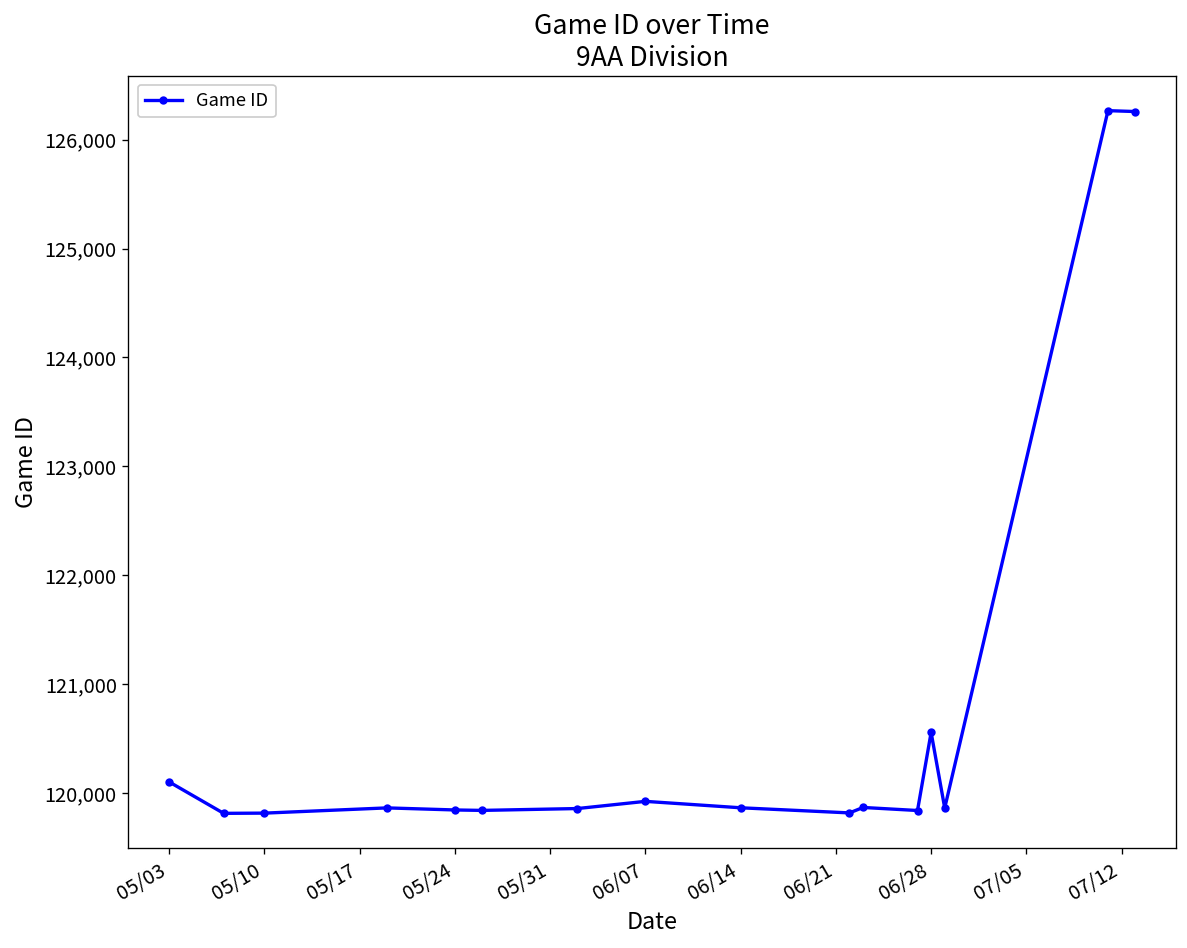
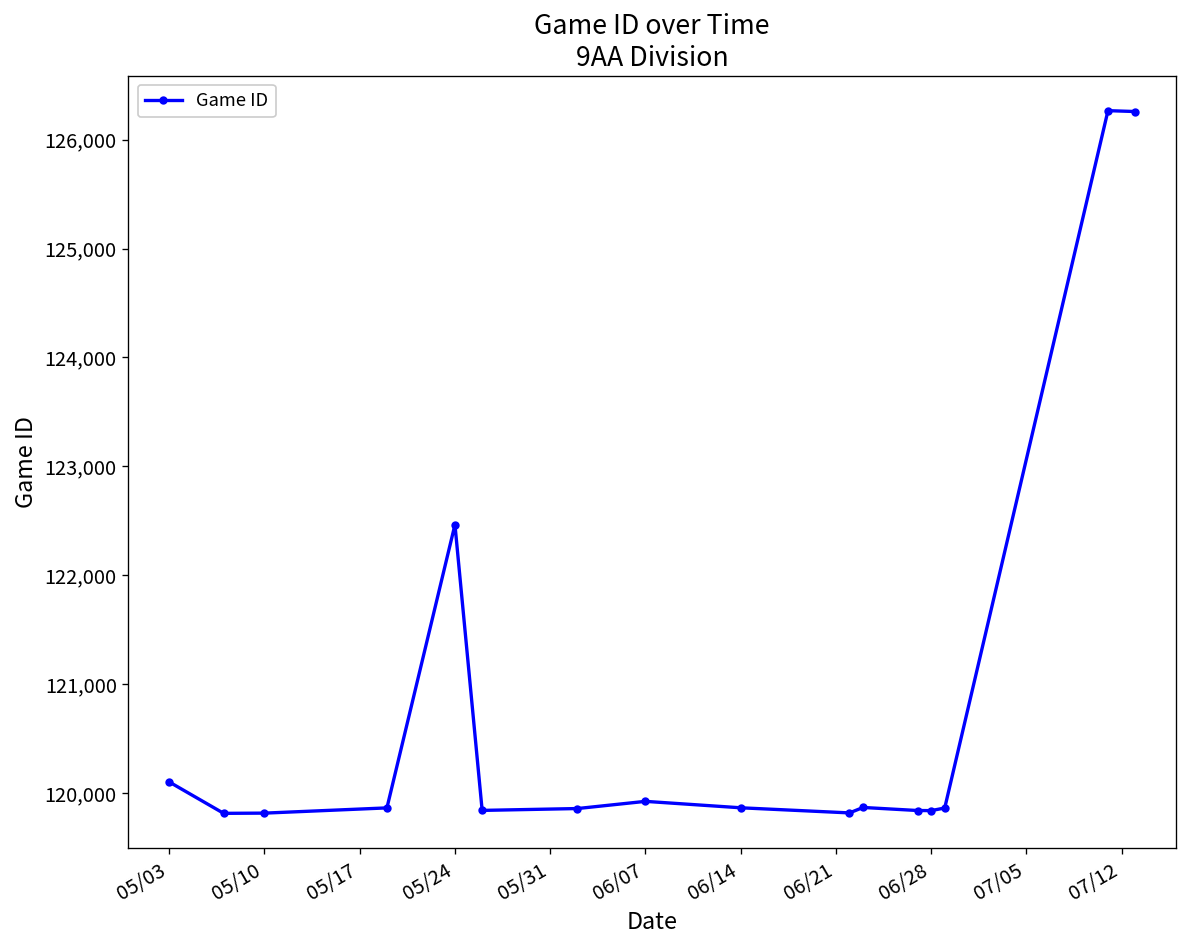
  {
    "05/03": "120,100",
    "05/10": "119,800",
-   "05/24": "119,800",
+   "05/24": "122,500",
    "06/07": "119,900",
    "06/14": "119,900",
-   "06/28": "120,600"
+   "06/28": "119,800"
  }
